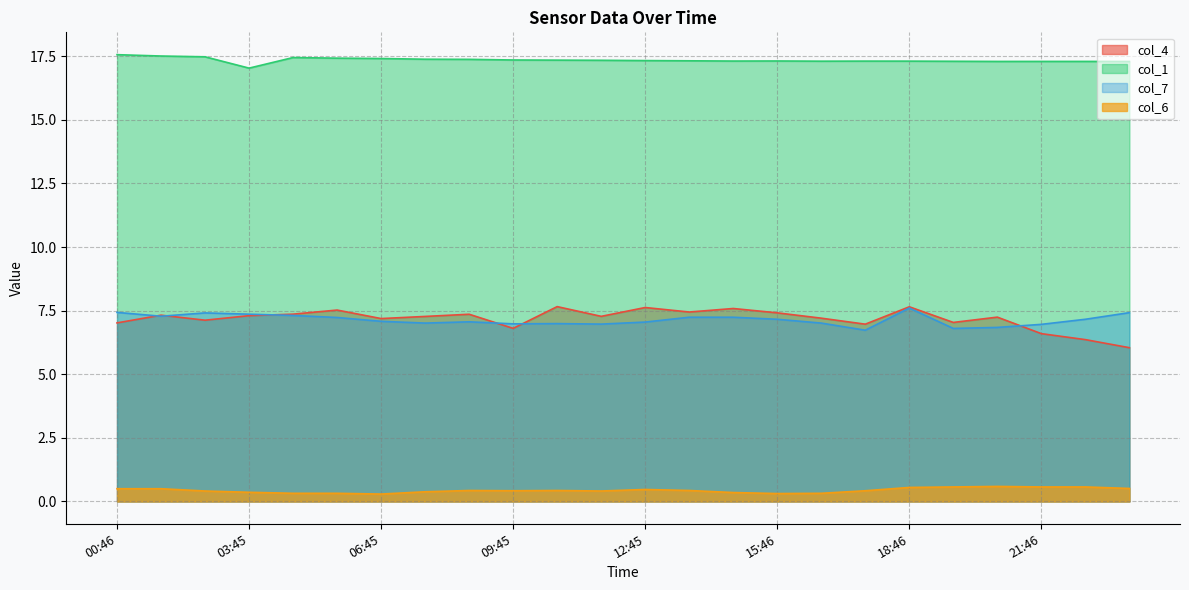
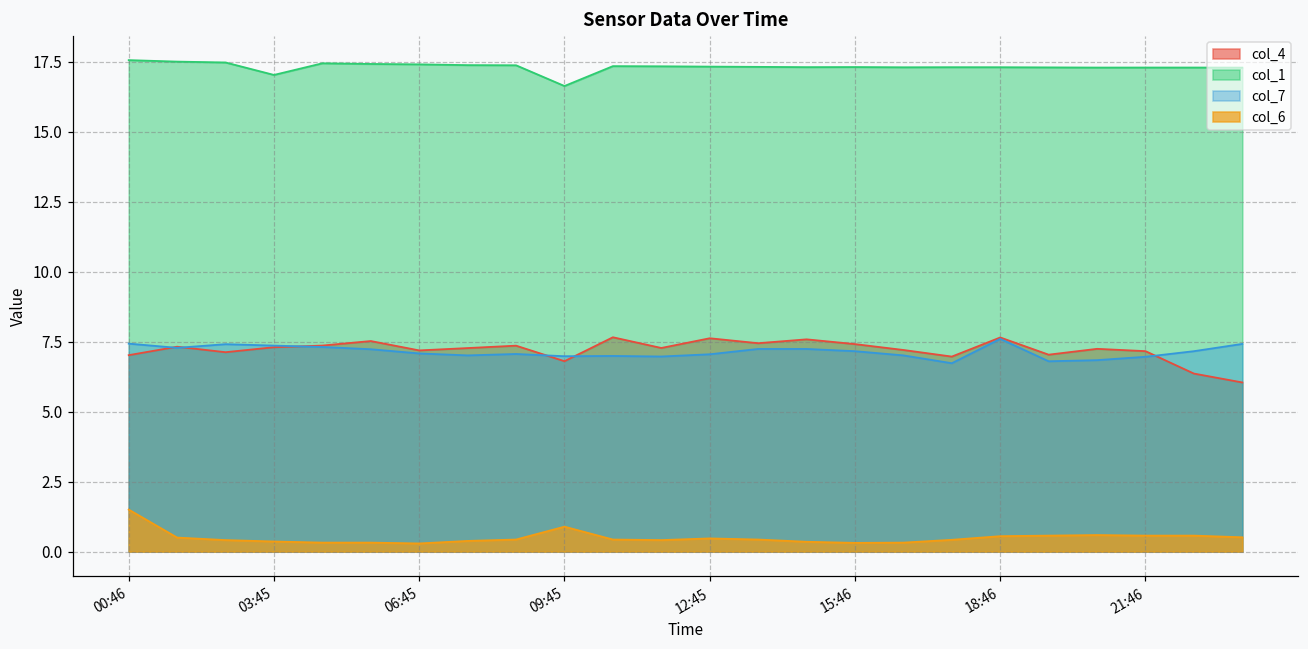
  {
    "col_4": {
      "00:46": 7.0,
      "06:45": 7.2,
      "09:45": 6.8,
      "12:45": 7.6,
      "15:46": 7.4,
-     "21:46": 6.6
+     "21:46": 7.2
    },
    "col_1": {
      "00:46": 17.6,
      "03:45": 17.0,
      "06:45": 17.4,
-     "09:45": 17.4,
+     "09:45": 16.6,
      "12:45": 17.3,
      "15:46": 17.3,
      "18:46": 17.3,
      "21:46": 17.3
    },
    "col_7": {
      "00:46": 7.4,
      "06:45": 7.1,
      "09:45": 7.0,
      "12:45": 7.1,
      "15:46": 7.2,
      "21:46": 7.0
    },
    "col_6": {
-     "00:46": 0.5,
+     "00:46": 1.5,
      "03:45": 0.4,
      "06:45": 0.3,
-     "09:45": 0.4,
+     "09:45": 0.9,
      "12:45": 0.5,
      "15:46": 0.3,
      "18:46": 0.6,
      "21:46": 0.6
    }
  }
